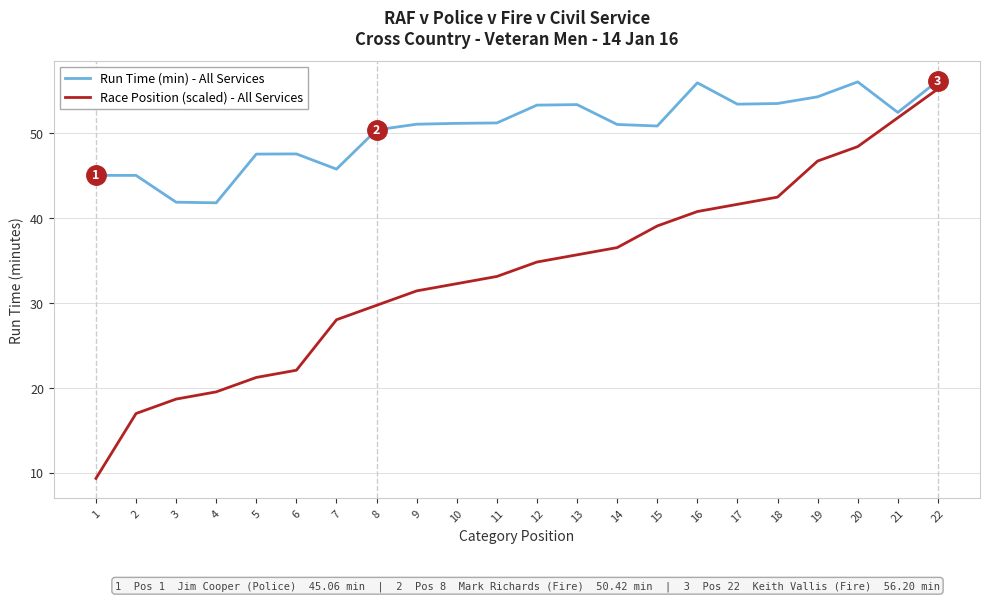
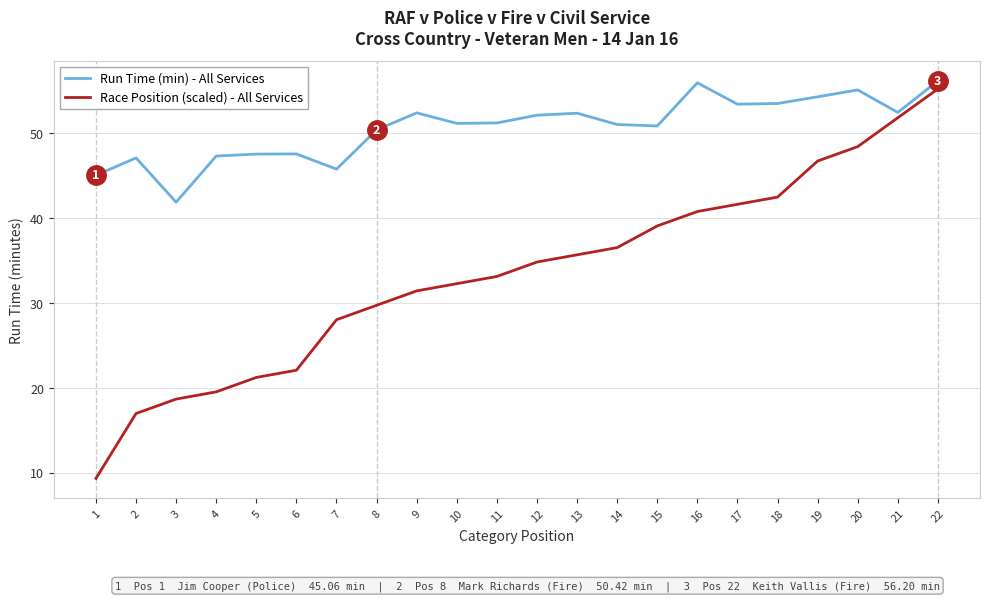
  {
    "Run Time (min) - All Services": {
-     "2": 45,
+     "2": 47,
      "3": 42,
-     "4": 42,
+     "4": 47,
      "5": 48,
      "6": 48,
      "7": 46,
-     "9": 51,
+     "9": 52,
      "10": 51,
      "11": 51,
-     "12": 53,
-     "13": 53,
+     "12": 52,
+     "13": 52,
      "14": 51,
      "15": 51,
      "16": 56,
      "17": 53,
      "18": 54,
      "19": 54,
-     "20": 56,
+     "20": 55,
      "21": 52
    }
  }
